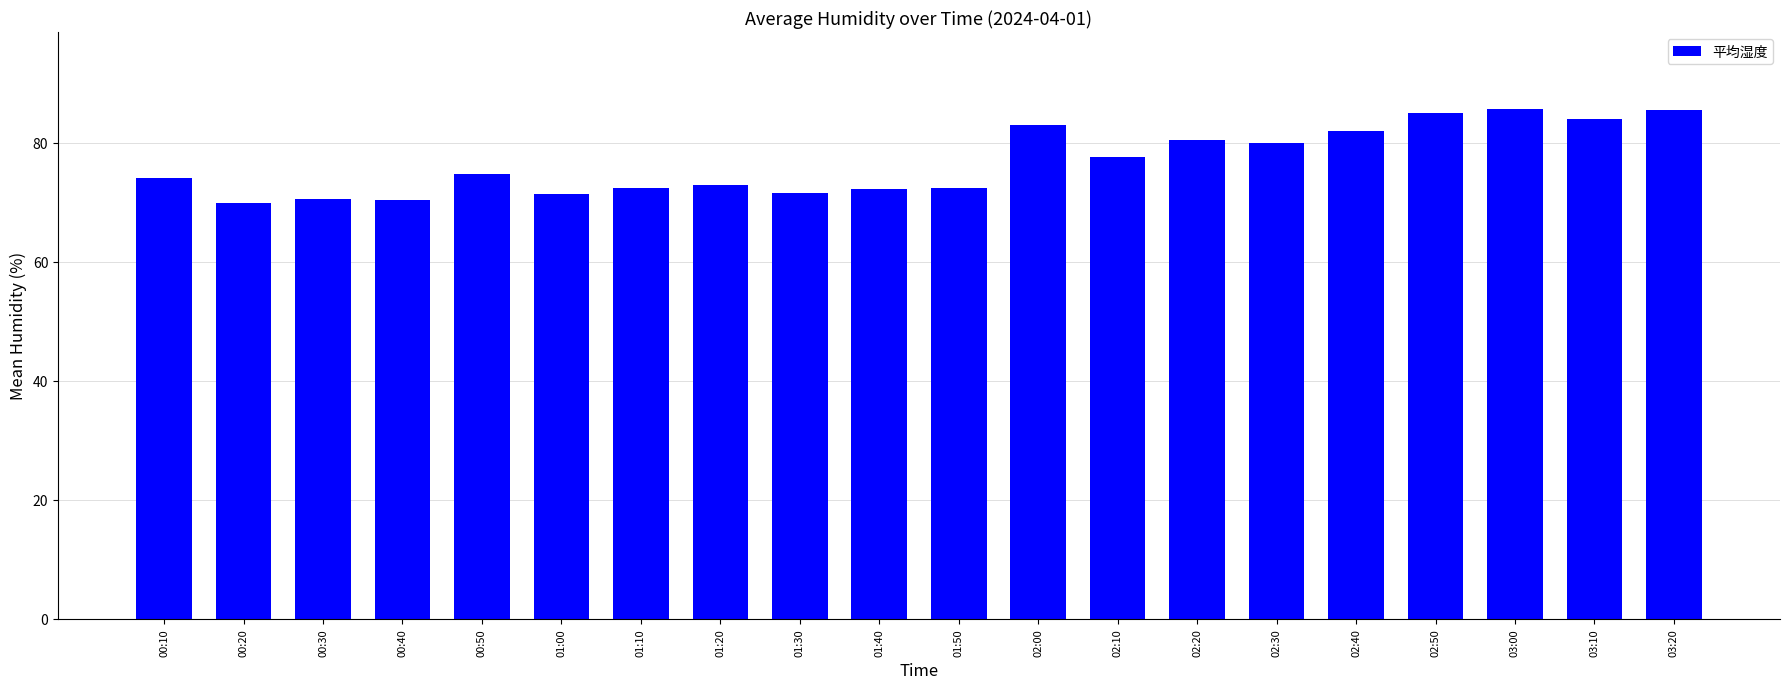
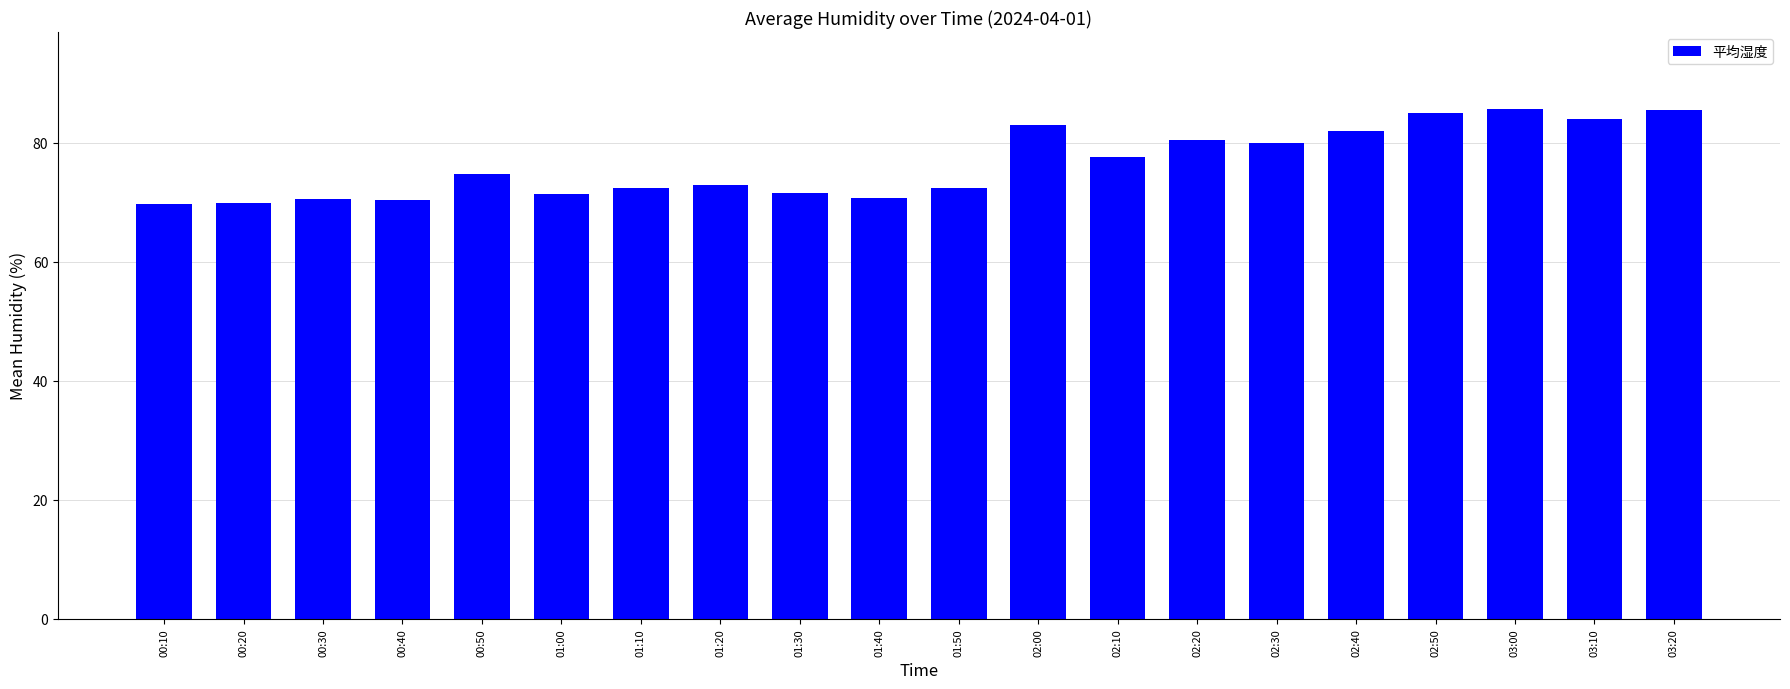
  {
-   "00:10": 74,
+   "00:10": 70,
    "00:20": 70,
    "00:30": 71,
    "00:40": 70,
    "00:50": 75,
    "01:00": 71,
    "01:10": 72,
    "01:20": 73,
    "01:30": 72,
-   "01:40": 72,
+   "01:40": 71,
    "01:50": 72,
    "02:00": 83,
    "02:10": 78,
    "02:20": 81,
    "02:30": 80,
    "02:40": 82,
    "02:50": 85,
    "03:00": 86,
    "03:10": 84,
    "03:20": 86
  }
